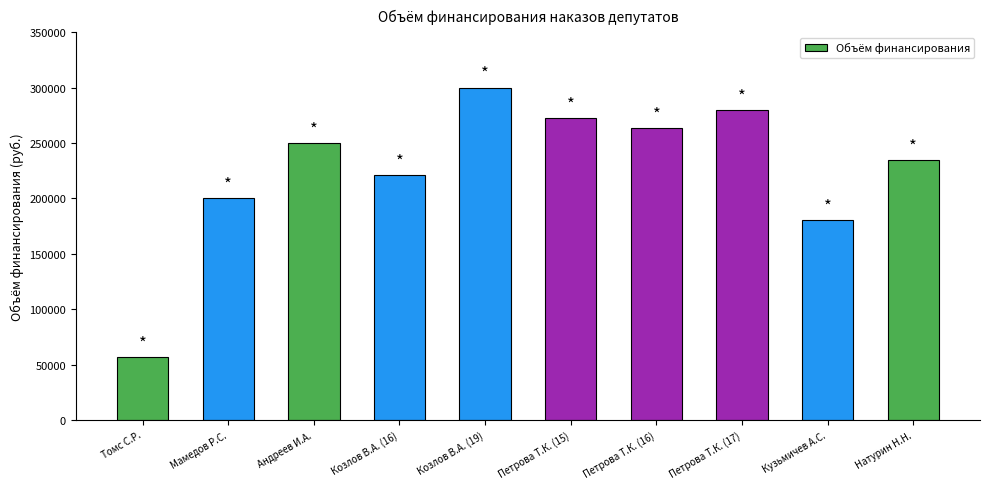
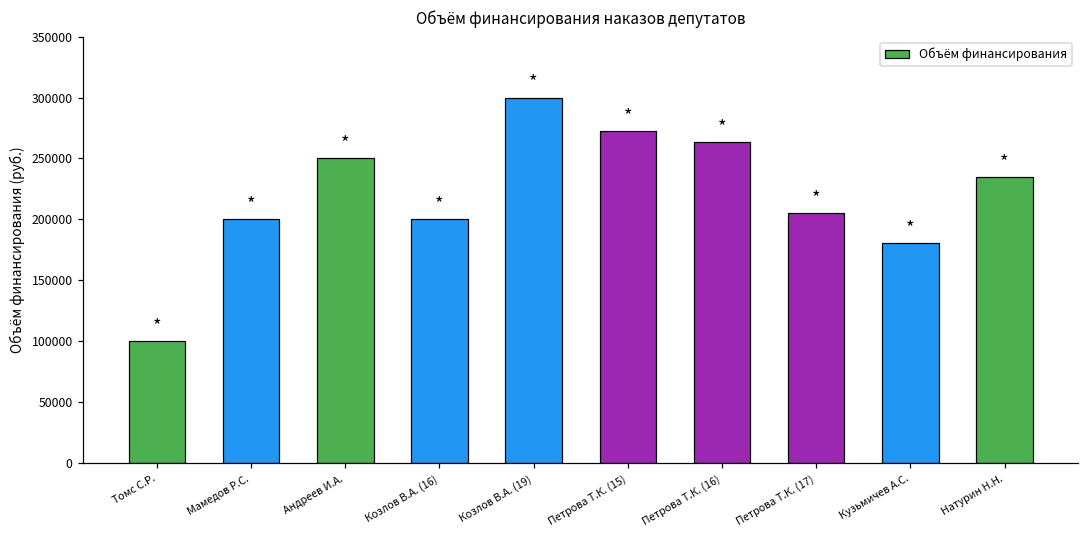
  {
-   "Томс С.Р.": 57000,
+   "Томс С.Р.": 100000,
    "Мамедов Р.С.": 200000,
    "Андреев И.А.": 250000,
-   "Козлов В.А. (16)": 221000,
+   "Козлов В.А. (16)": 200000,
    "Козлов В.А. (19)": 300000,
    "Петрова Т.К. (15)": 272000,
    "Петрова Т.К. (16)": 263000,
-   "Петрова Т.К. (17)": 280000,
+   "Петрова Т.К. (17)": 205000,
    "Кузьмичев А.С.": 181000,
    "Натурин Н.Н.": 235000
  }
